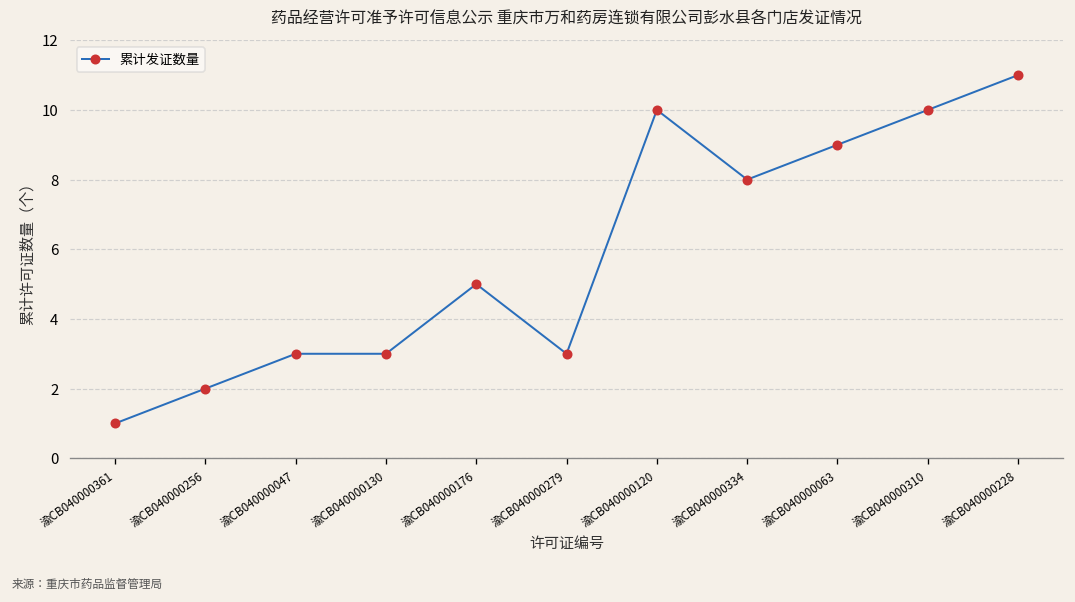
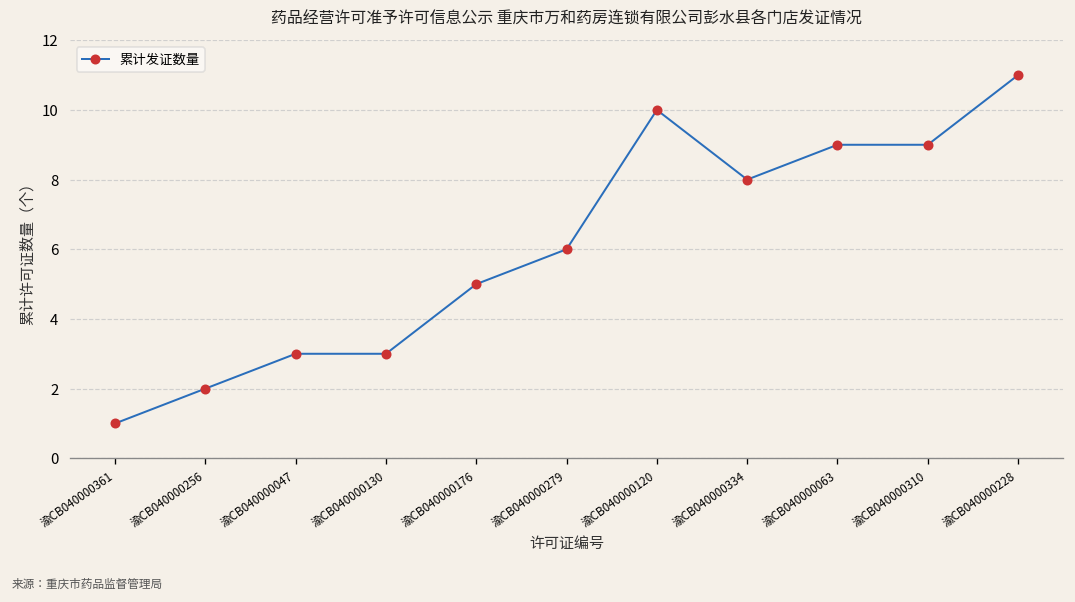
  {
    "渝CB040000361": 1,
    "渝CB040000256": 2,
    "渝CB040000047": 3,
    "渝CB040000130": 3,
    "渝CB040000176": 5,
-   "渝CB040000279": 3,
+   "渝CB040000279": 6,
    "渝CB040000120": 10,
    "渝CB040000334": 8,
    "渝CB040000063": 9,
-   "渝CB040000310": 10,
+   "渝CB040000310": 9,
    "渝CB040000228": 11
  }
